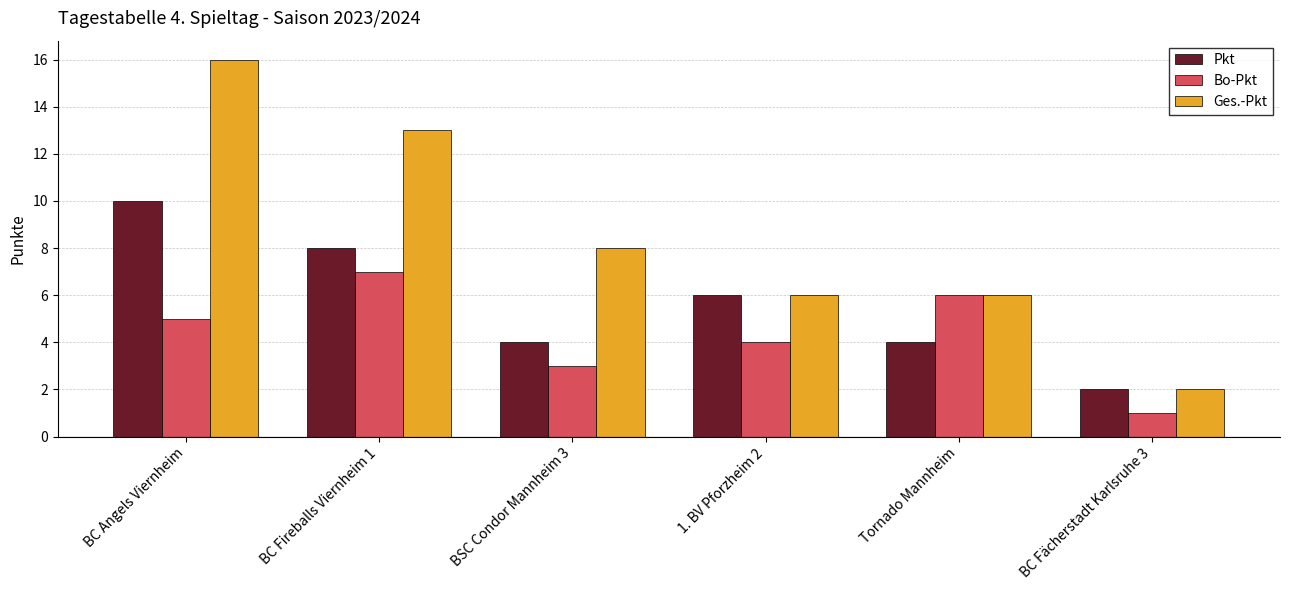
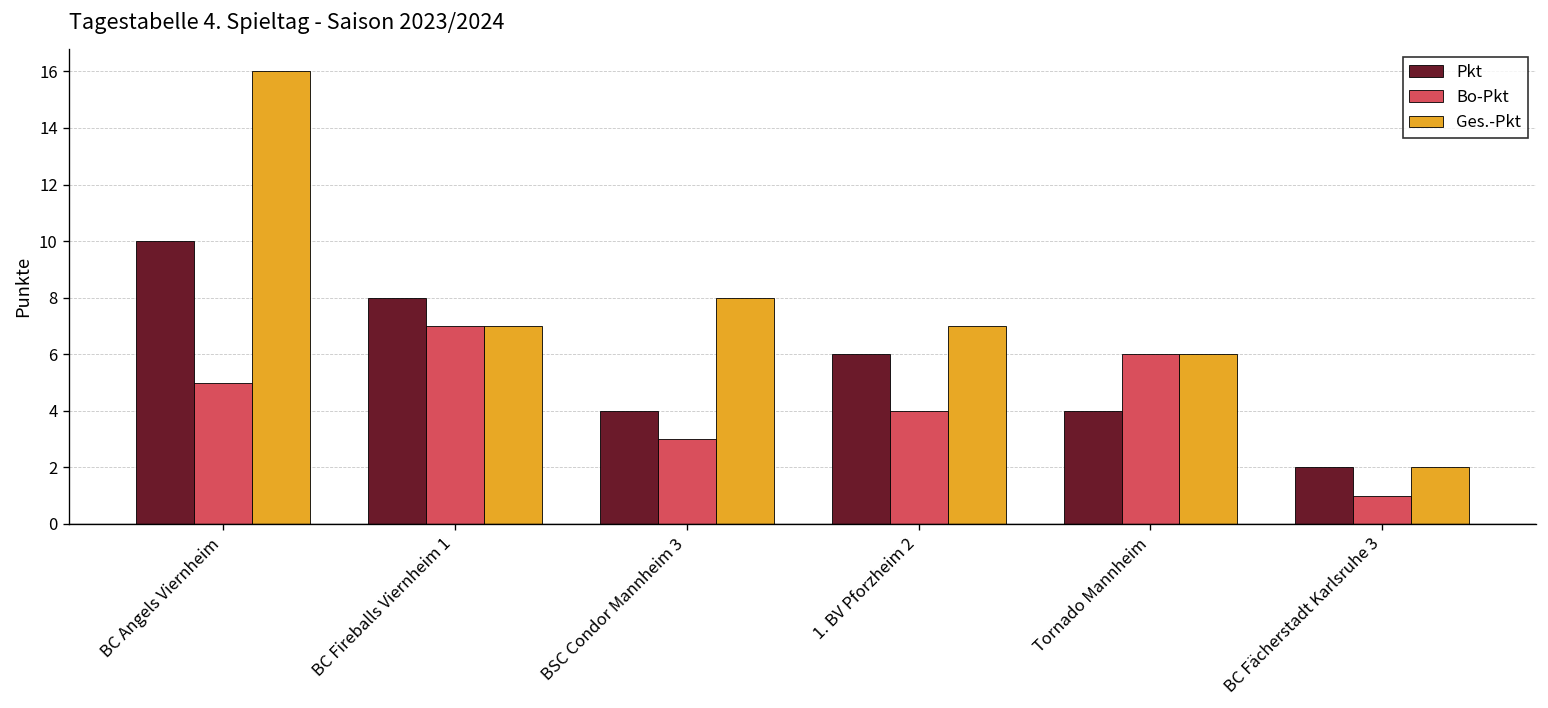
  {
    "Pkt": {
      "BC Angels Viernheim": 10,
      "BC Fireballs Viernheim 1": 8,
      "BSC Condor Mannheim 3": 4,
      "1. BV Pforzheim 2": 6,
      "Tornado Mannheim": 4,
      "BC Fächerstadt Karlsruhe 3": 2
    },
    "Bo-Pkt": {
      "BC Angels Viernheim": 5,
      "BC Fireballs Viernheim 1": 7,
      "BSC Condor Mannheim 3": 3,
      "1. BV Pforzheim 2": 4,
      "Tornado Mannheim": 6,
      "BC Fächerstadt Karlsruhe 3": 1
    },
    "Ges.-Pkt": {
      "BC Angels Viernheim": 16,
-     "BC Fireballs Viernheim 1": 13,
+     "BC Fireballs Viernheim 1": 7,
      "BSC Condor Mannheim 3": 8,
-     "1. BV Pforzheim 2": 6,
+     "1. BV Pforzheim 2": 7,
      "Tornado Mannheim": 6,
      "BC Fächerstadt Karlsruhe 3": 2
    }
  }
